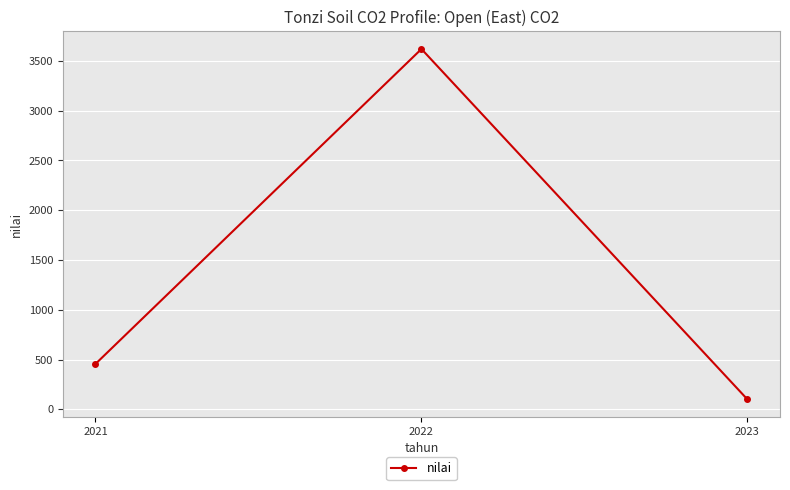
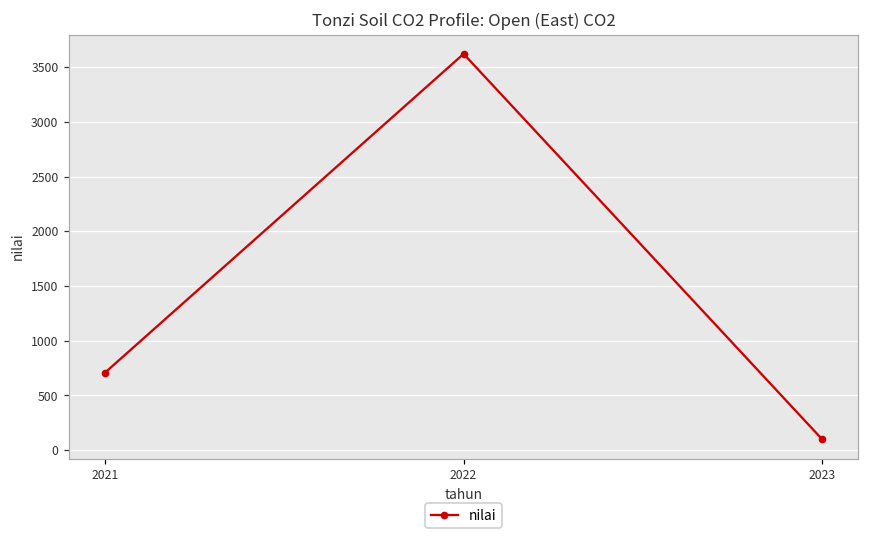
  {
-   "2021": 500,
+   "2021": 700,
    "2022": 3600,
    "2023": 100
  }
